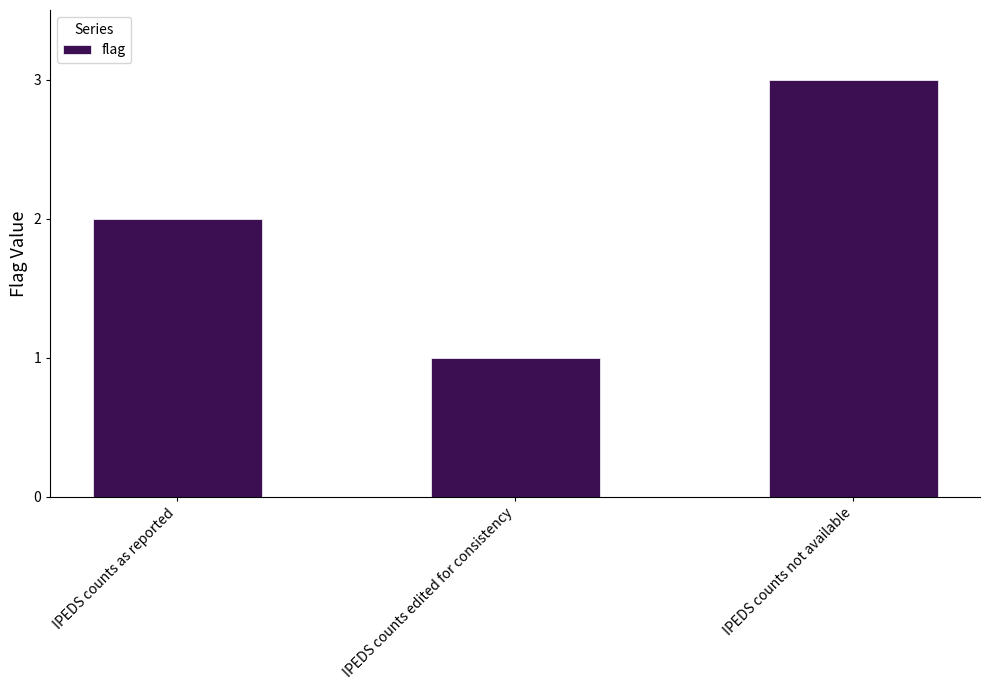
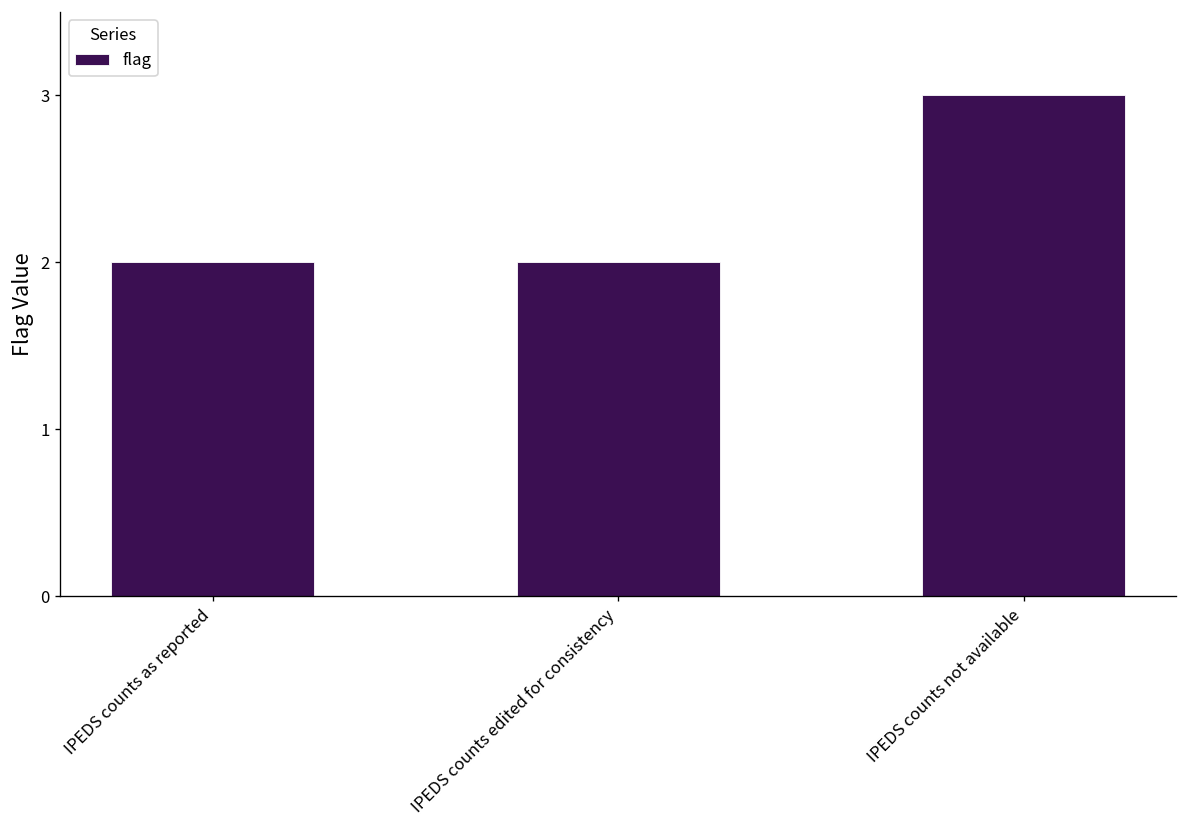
  {
    "IPEDS counts as reported": 2,
-   "IPEDS counts edited for consistency": 1,
+   "IPEDS counts edited for consistency": 2,
    "IPEDS counts not available": 3
  }
